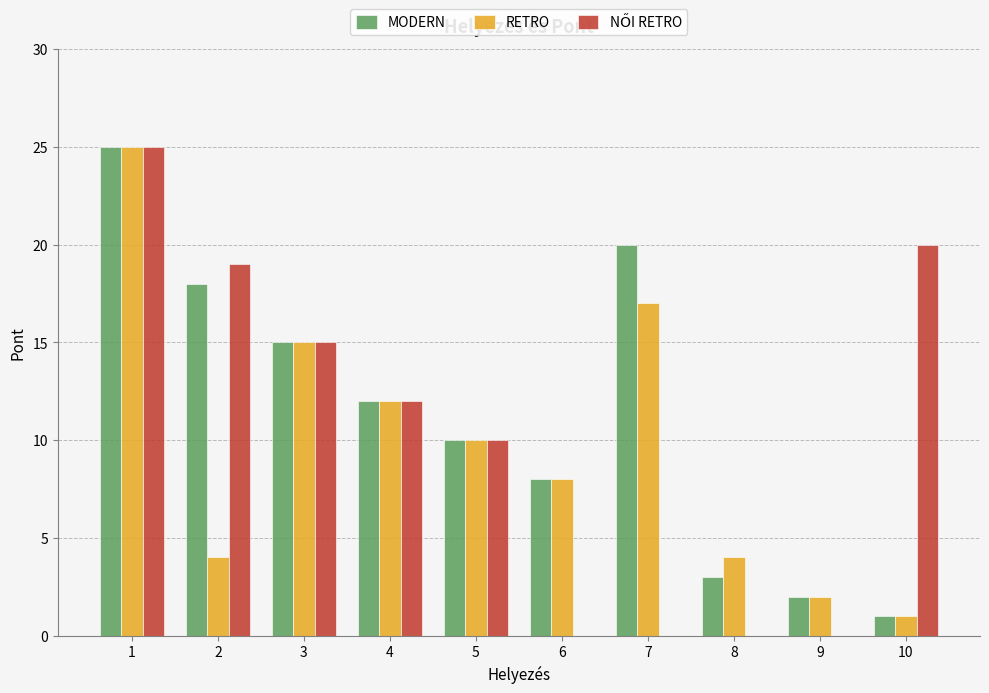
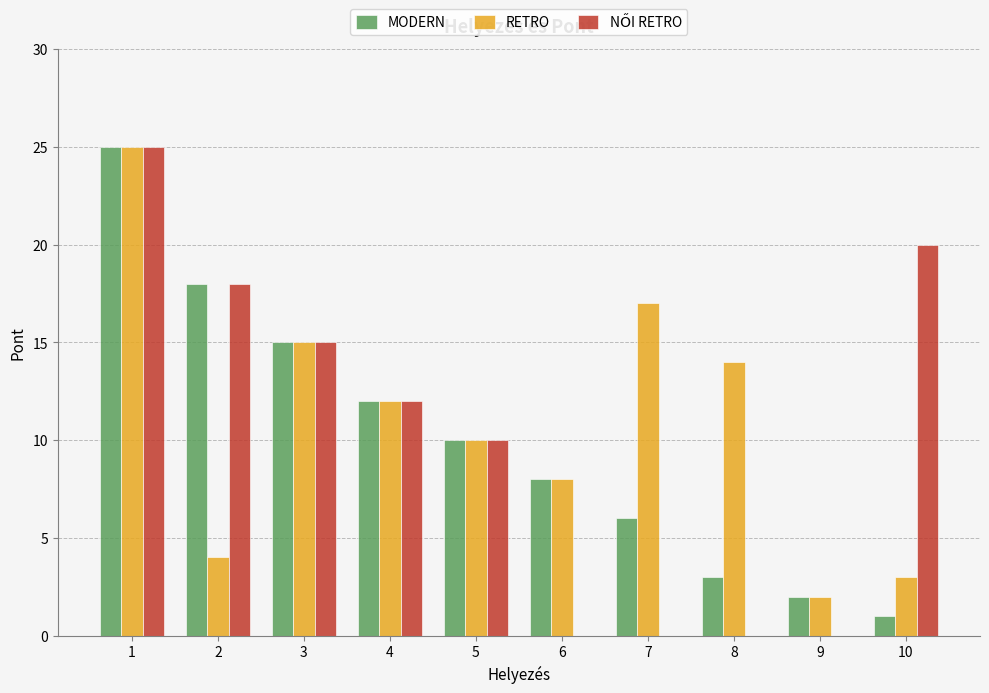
  {
    "MODERN": {
      "1": 25,
      "2": 18,
      "3": 15,
      "4": 12,
      "5": 10,
      "6": 8,
-     "7": 20,
+     "7": 6,
      "8": 3,
      "9": 2,
      "10": 1
    },
    "RETRO": {
      "1": 25,
      "2": 4,
      "3": 15,
      "4": 12,
      "5": 10,
      "6": 8,
      "7": 17,
-     "8": 4,
+     "8": 14,
      "9": 2,
-     "10": 1
+     "10": 3
    },
    "NŐI RETRO": {
      "1": 25,
-     "2": 19,
+     "2": 18,
      "3": 15,
      "4": 12,
      "5": 10,
      "6": 0,
      "7": 0,
      "8": 0,
      "9": 0,
      "10": 20
    }
  }
